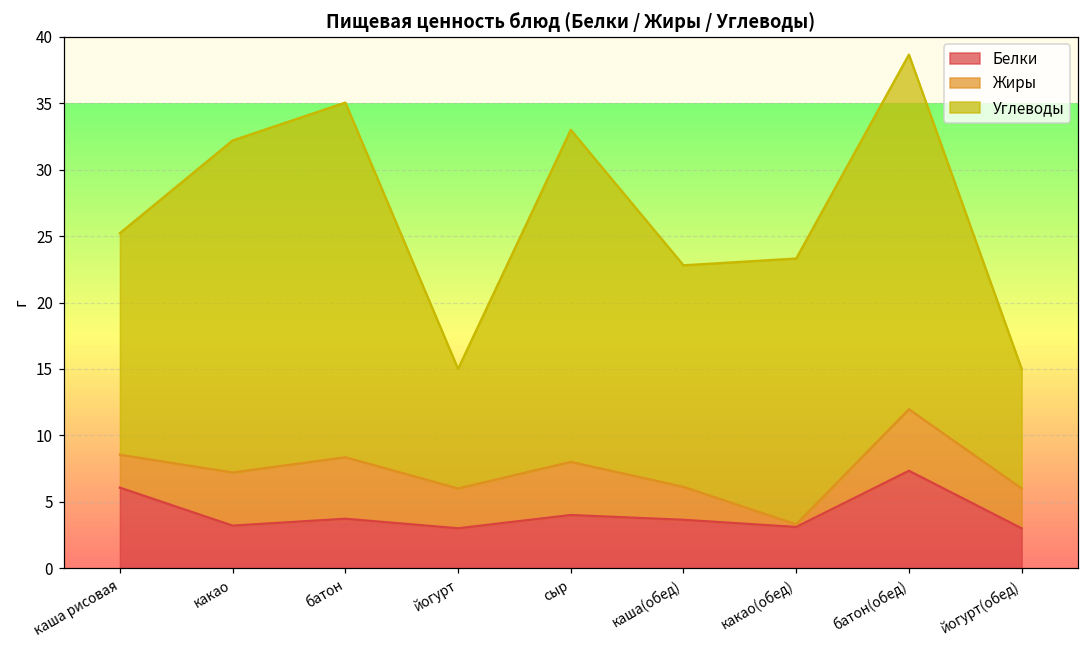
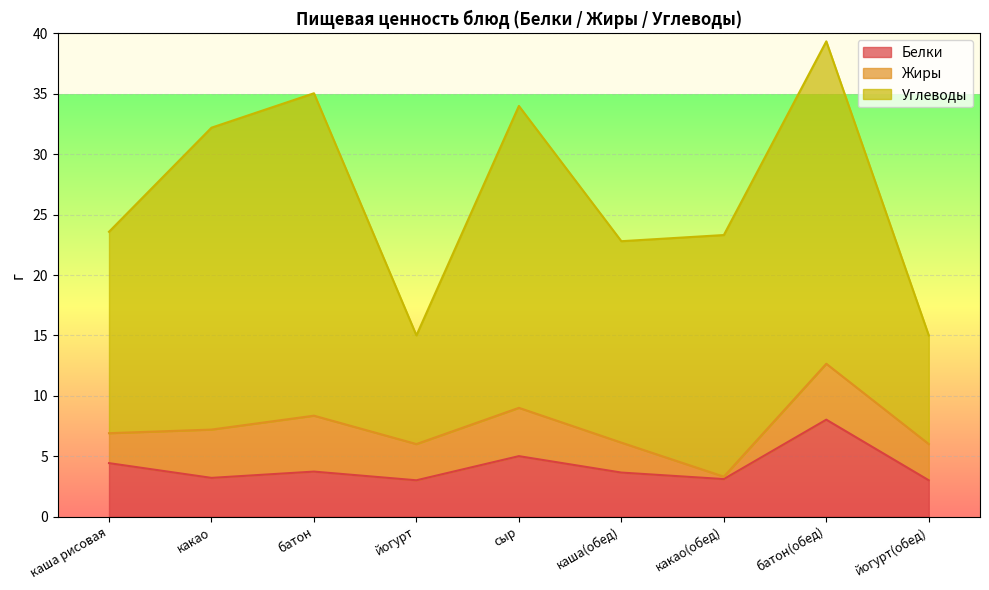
  {
    "Белки": {
-     "каша рисовая": 6.1,
+     "каша рисовая": 4.4,
      "какао": 3.2,
      "батон": 3.7,
      "йогурт": 3.0,
-     "сыр": 4,
+     "сыр": 5,
      "каша(обед)": 3.6,
-     "батон(обед)": 7.3,
+     "батон(обед)": 8.0,
      "йогурт(обед)": 3.0
    }
  }
